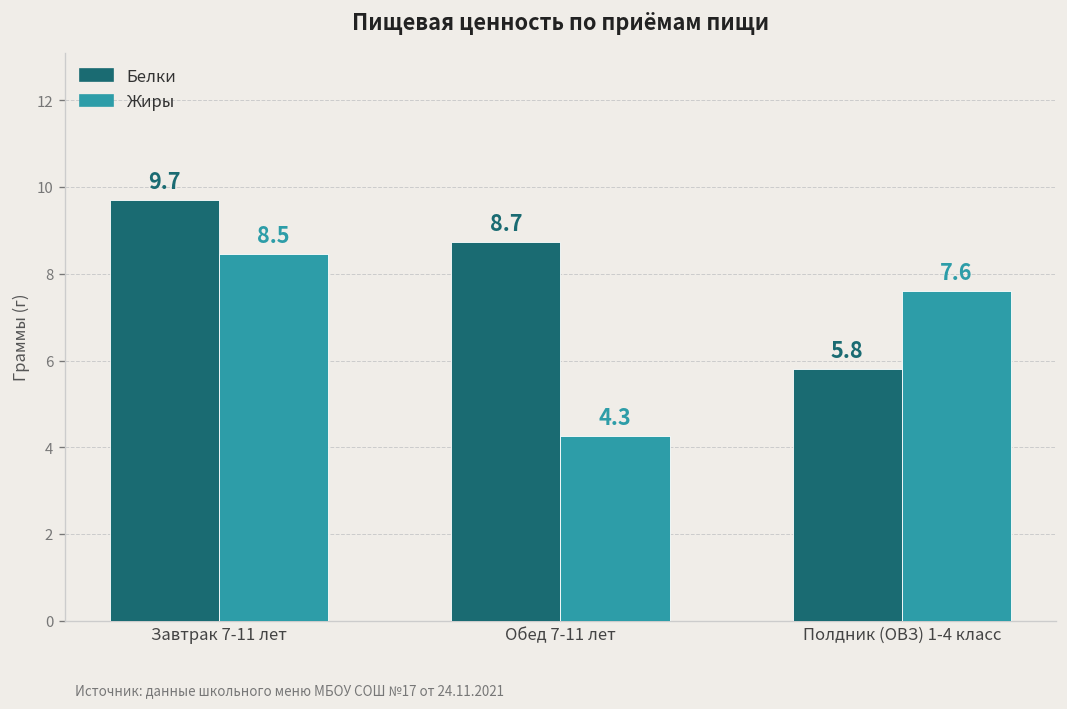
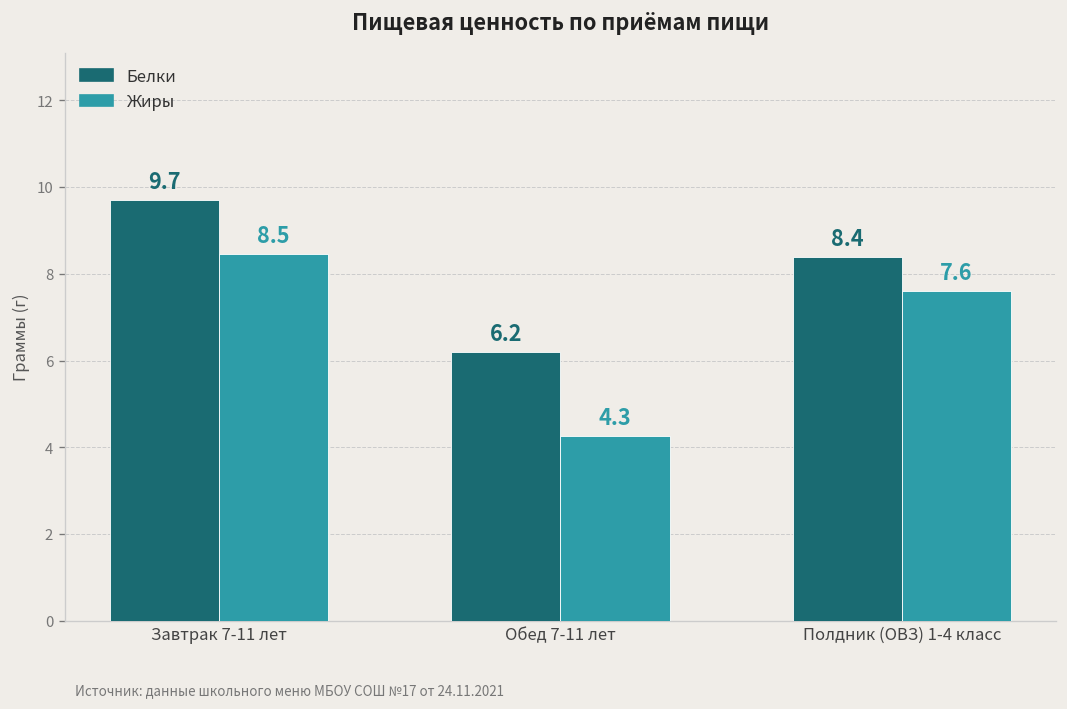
  {
    "Белки": {
      "Завтрак 7-11 лет": 9.7,
-     "Обед 7-11 лет": 8.7,
-     "Полдник (ОВЗ) 1-4 класс": 5.8
+     "Обед 7-11 лет": 6.2,
+     "Полдник (ОВЗ) 1-4 класс": 8.4
    },
    "Жиры": {
      "Завтрак 7-11 лет": 8.5,
      "Обед 7-11 лет": 4.3,
      "Полдник (ОВЗ) 1-4 класс": 7.6
    }
  }
